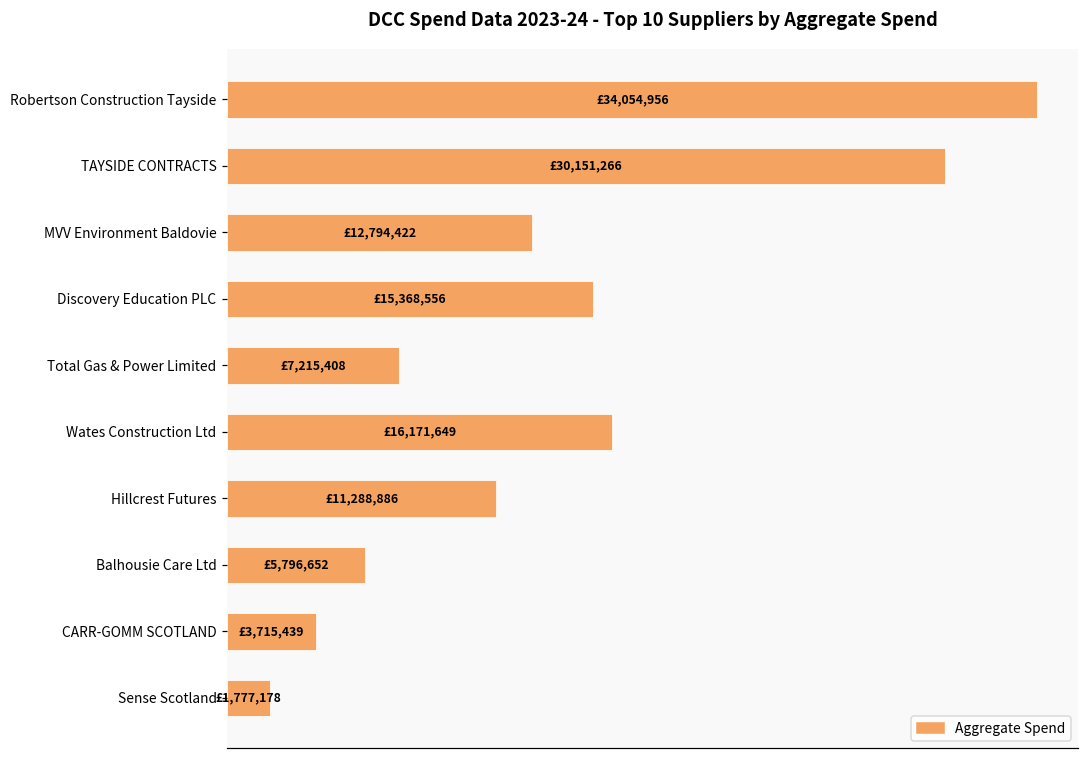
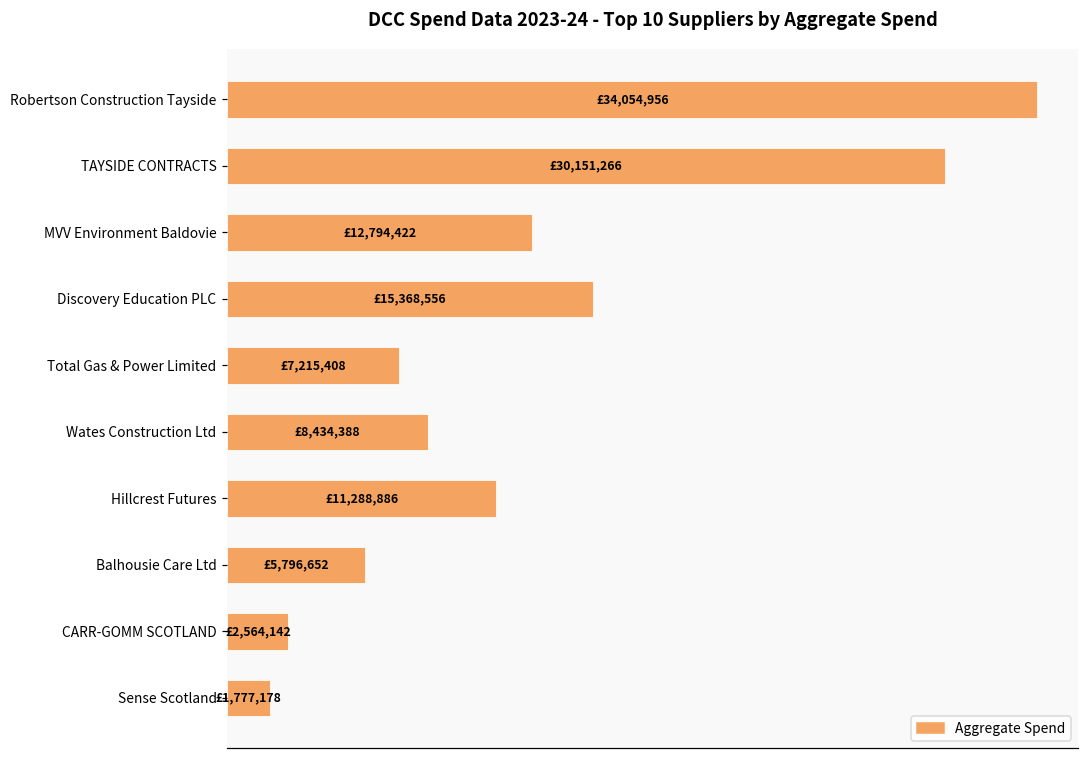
  {
    "Robertson Construction Tayside": "£34,054,956",
    "TAYSIDE CONTRACTS": "£30,151,266",
    "MVV Environment Baldovie": "£12,794,422",
    "Discovery Education PLC": "£15,368,556",
    "Total Gas & Power Limited": "£7,215,408",
-   "Wates Construction Ltd": "£16,171,649",
+   "Wates Construction Ltd": "£8,434,388",
    "Hillcrest Futures": "£11,288,886",
    "Balhousie Care Ltd": "£5,796,652",
-   "CARR-GOMM SCOTLAND": "£3,715,439",
+   "CARR-GOMM SCOTLAND": "£2,564,142",
    "Sense Scotland": "£1,777,178"
  }
